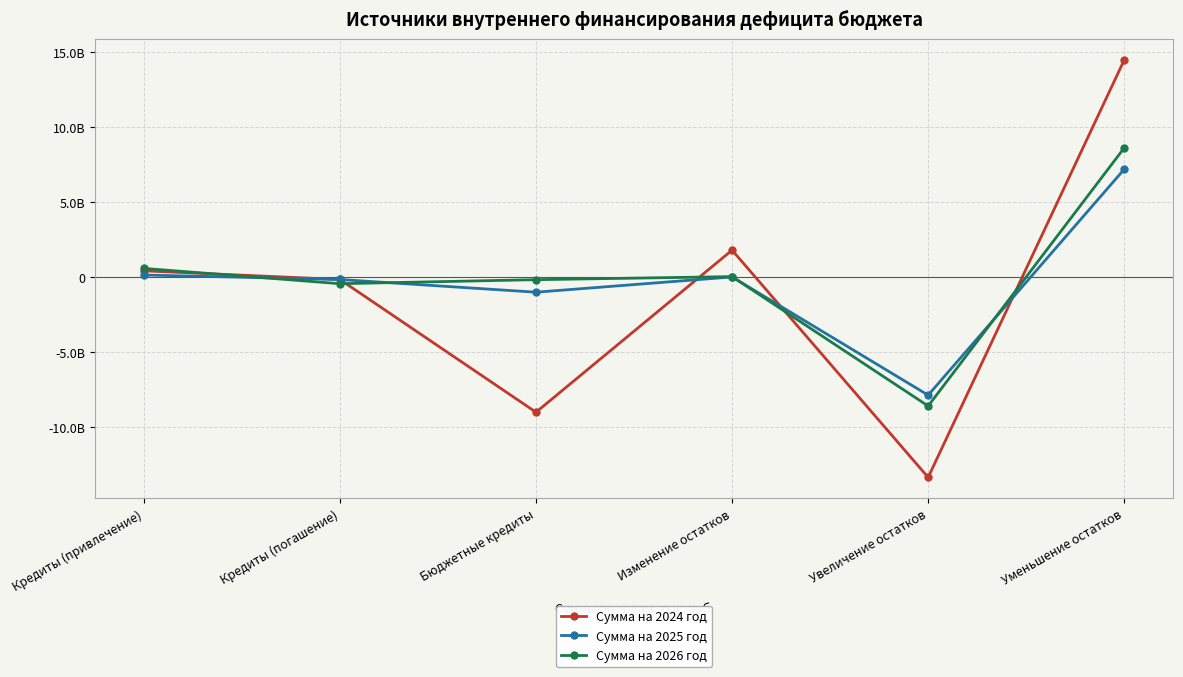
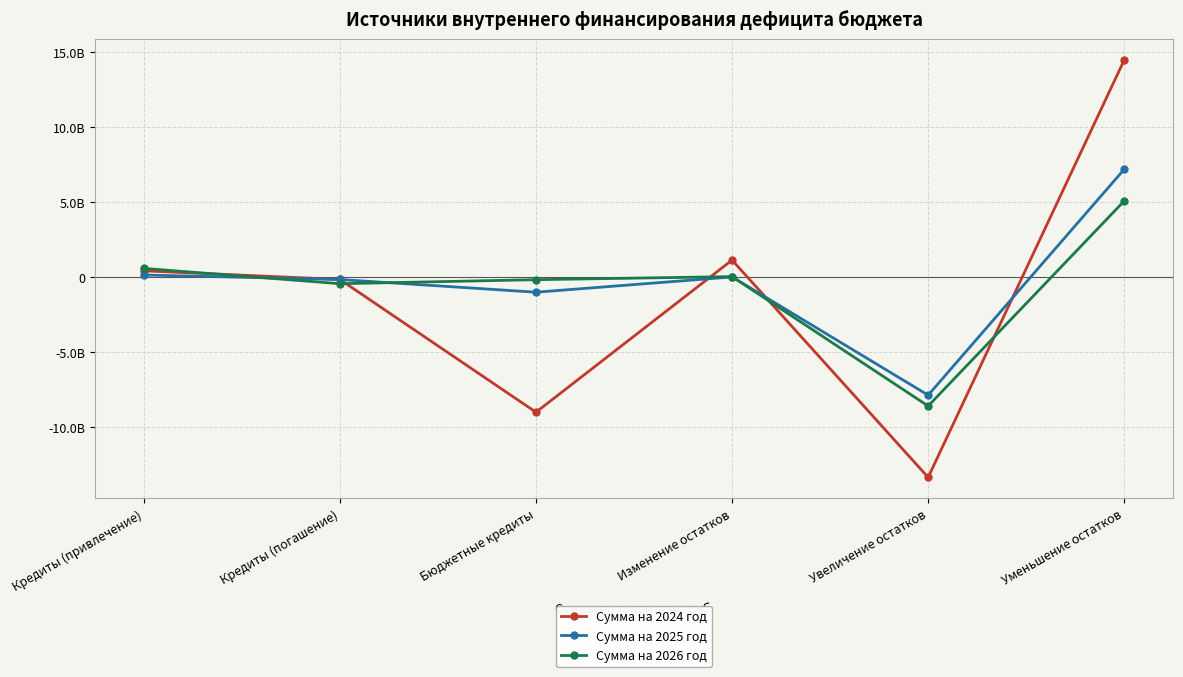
  {
    "Сумма на 2024 год": {
      "Бюджетные кредиты": -9000000000,
-     "Изменение остатков": 1800000000,
+     "Изменение остатков": 1100000000,
      "Увеличение остатков": -13300000000,
      "Уменьшение остатков": 14500000000
    },
    "Сумма на 2025 год": {
      "Кредиты (привлечение)": 100000000,
      "Бюджетные кредиты": -1000000000,
      "Увеличение остатков": -7900000000,
      "Уменьшение остатков": 7200000000
    },
    "Сумма на 2026 год": {
      "Кредиты (погашение)": -400000000,
      "Бюджетные кредиты": -200000000,
      "Увеличение остатков": -8600000000,
-     "Уменьшение остатков": 8600000000
+     "Уменьшение остатков": 5100000000
    }
  }
